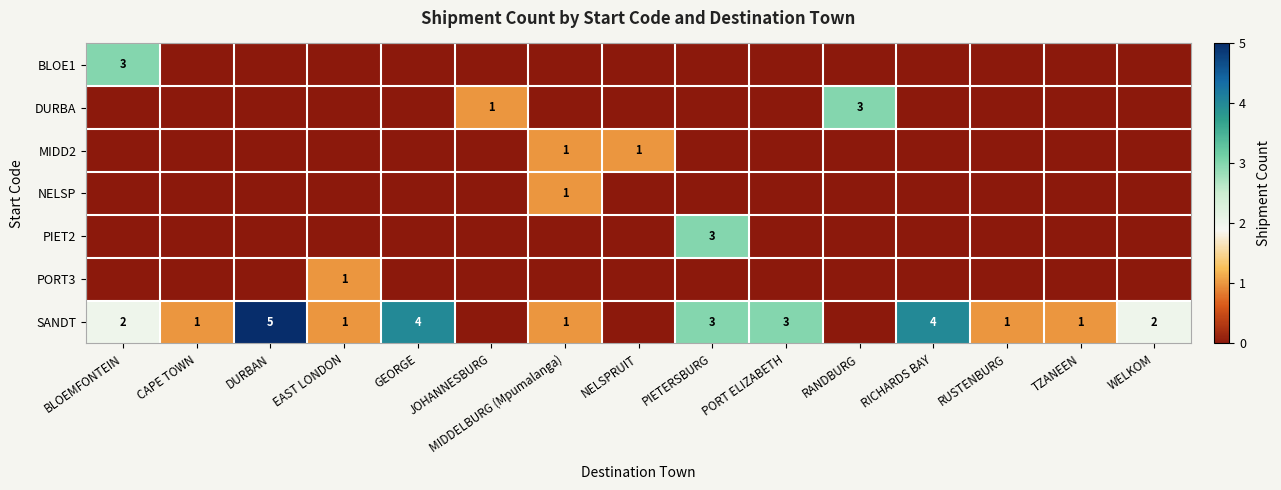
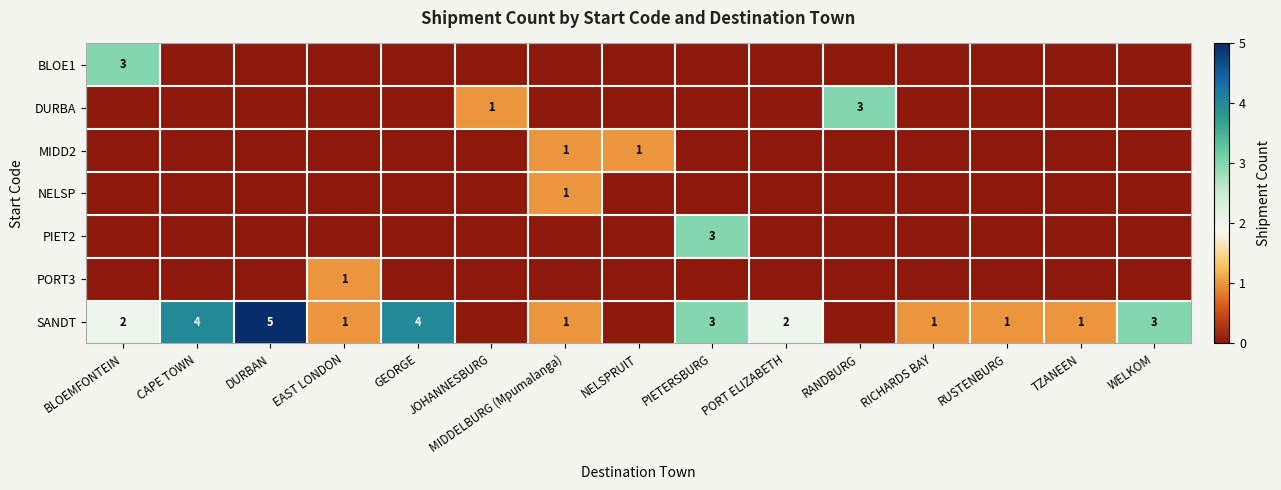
  {
    "BLOE1": {
      "BLOEMFONTEIN": 3
    },
    "DURBA": {
      "JOHANNESBURG": 1,
      "RANDBURG": 3
    },
    "MIDD2": {
      "MIDDELBURG (Mpumalanga)": 1,
      "NELSPRUIT": 1
    },
    "NELSP": {
      "MIDDELBURG (Mpumalanga)": 1
    },
    "PIET2": {
      "PIETERSBURG": 3
    },
    "PORT3": {
      "EAST LONDON": 1
    },
    "SANDT": {
      "BLOEMFONTEIN": 2,
-     "CAPE TOWN": 1,
+     "CAPE TOWN": 4,
      "DURBAN": 5,
      "EAST LONDON": 1,
      "GEORGE": 4,
      "MIDDELBURG (Mpumalanga)": 1,
      "PIETERSBURG": 3,
-     "PORT ELIZABETH": 3,
-     "RICHARDS BAY": 4,
+     "PORT ELIZABETH": 2,
+     "RICHARDS BAY": 1,
      "RUSTENBURG": 1,
      "TZANEEN": 1,
-     "WELKOM": 2
+     "WELKOM": 3
    }
  }
